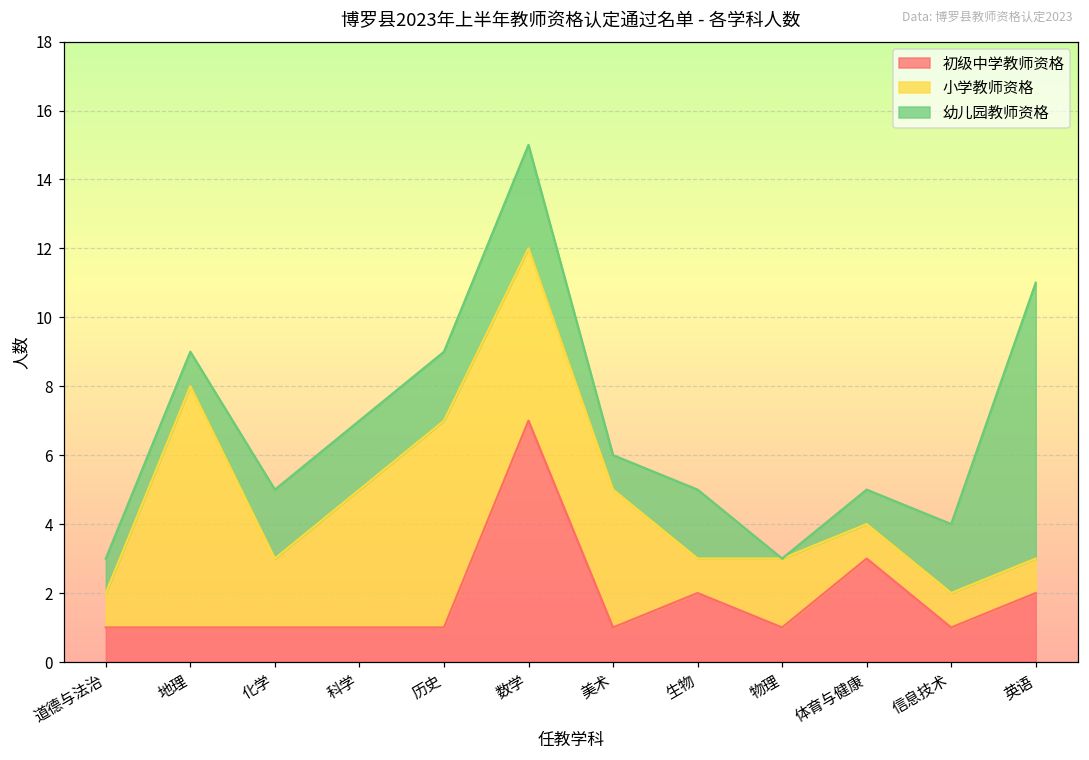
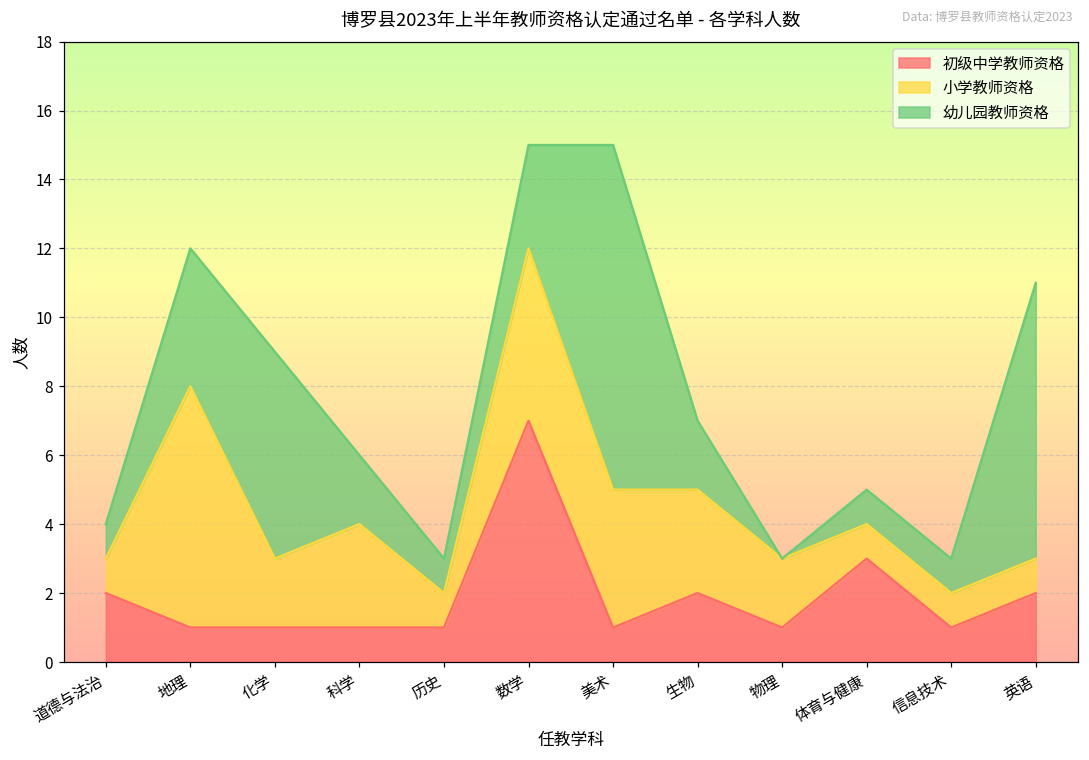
  {
    "初级中学教师资格": {
-     "道德与法治": 1,
+     "道德与法治": 2,
      "地理": 1,
      "化学": 1,
      "科学": 1,
      "历史": 1,
      "数学": 7,
      "美术": 1,
      "生物": 2,
      "物理": 1,
      "体育与健康": 3,
      "信息技术": 1,
      "英语": 2
    },
    "小学教师资格": {
      "道德与法治": 1,
      "地理": 7,
      "化学": 2,
-     "科学": 4,
-     "历史": 6,
+     "科学": 3,
+     "历史": 1,
      "数学": 5,
      "美术": 4,
-     "生物": 1,
+     "生物": 3,
      "体育与健康": 1,
      "信息技术": 1,
      "英语": 1
    },
    "幼儿园教师资格": {
      "道德与法治": 1,
-     "地理": 1,
-     "化学": 2,
+     "地理": 4,
+     "化学": 6,
      "科学": 2,
-     "历史": 2,
+     "历史": 1,
      "数学": 3,
-     "美术": 1,
+     "美术": 10,
      "生物": 2,
      "体育与健康": 1,
-     "信息技术": 2,
+     "信息技术": 1,
      "英语": 8
    }
  }
